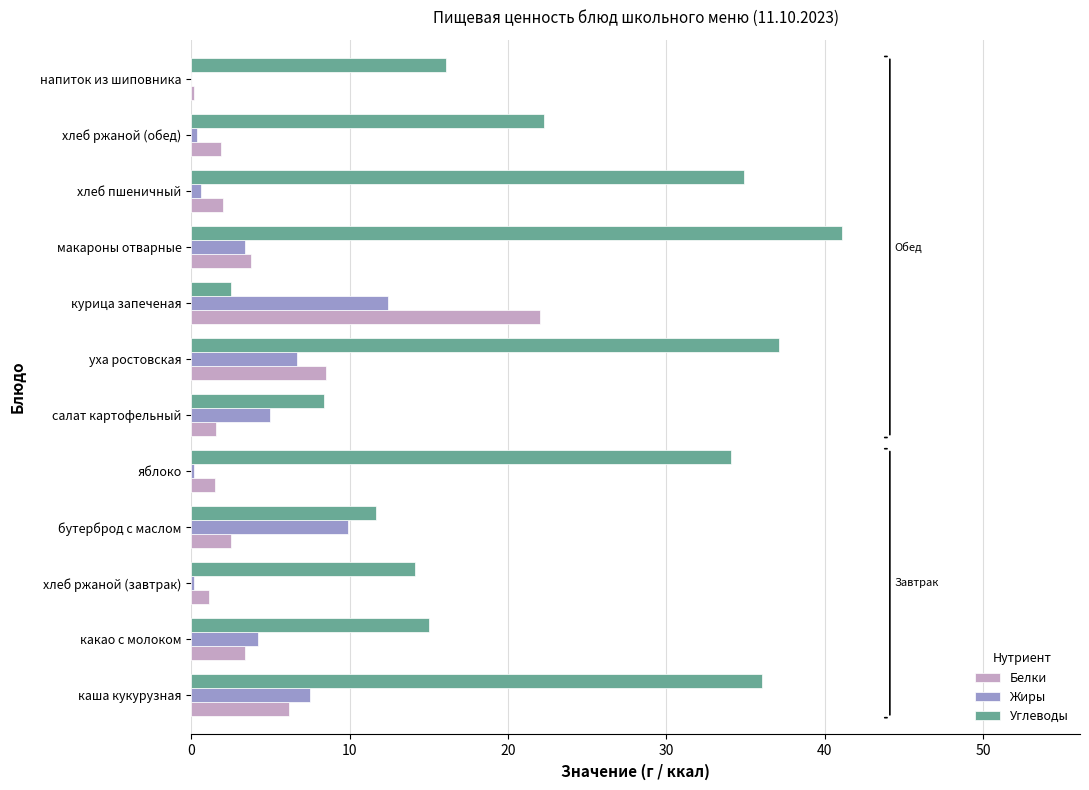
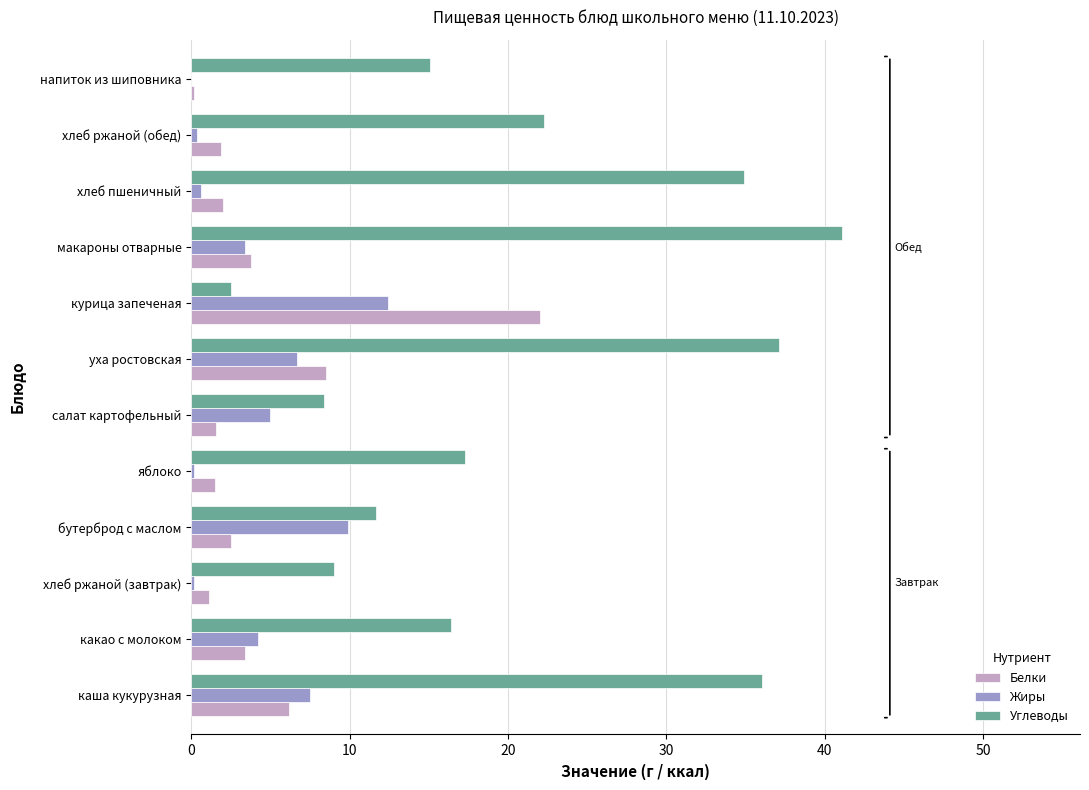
  {
    "Углеводы": {
-     "напиток из шиповника": 16.1,
+     "напиток из шиповника": 15.1,
      "хлеб ржаной (обед)": 22.3,
      "хлеб пшеничный": 34.9,
      "макароны отварные": 41.1,
      "курица запеченая": 2.5,
      "уха ростовская": 37.1,
      "салат картофельный": 8.4,
-     "яблоко": 34.1,
+     "яблоко": 17.3,
      "бутерброд с маслом": 11.7,
-     "хлеб ржаной (завтрак)": 14.1,
-     "какао с молоком": 15.0,
+     "хлеб ржаной (завтрак)": 9.0,
+     "какао с молоком": 16.4,
      "каша кукурузная": 36.0
    }
  }
